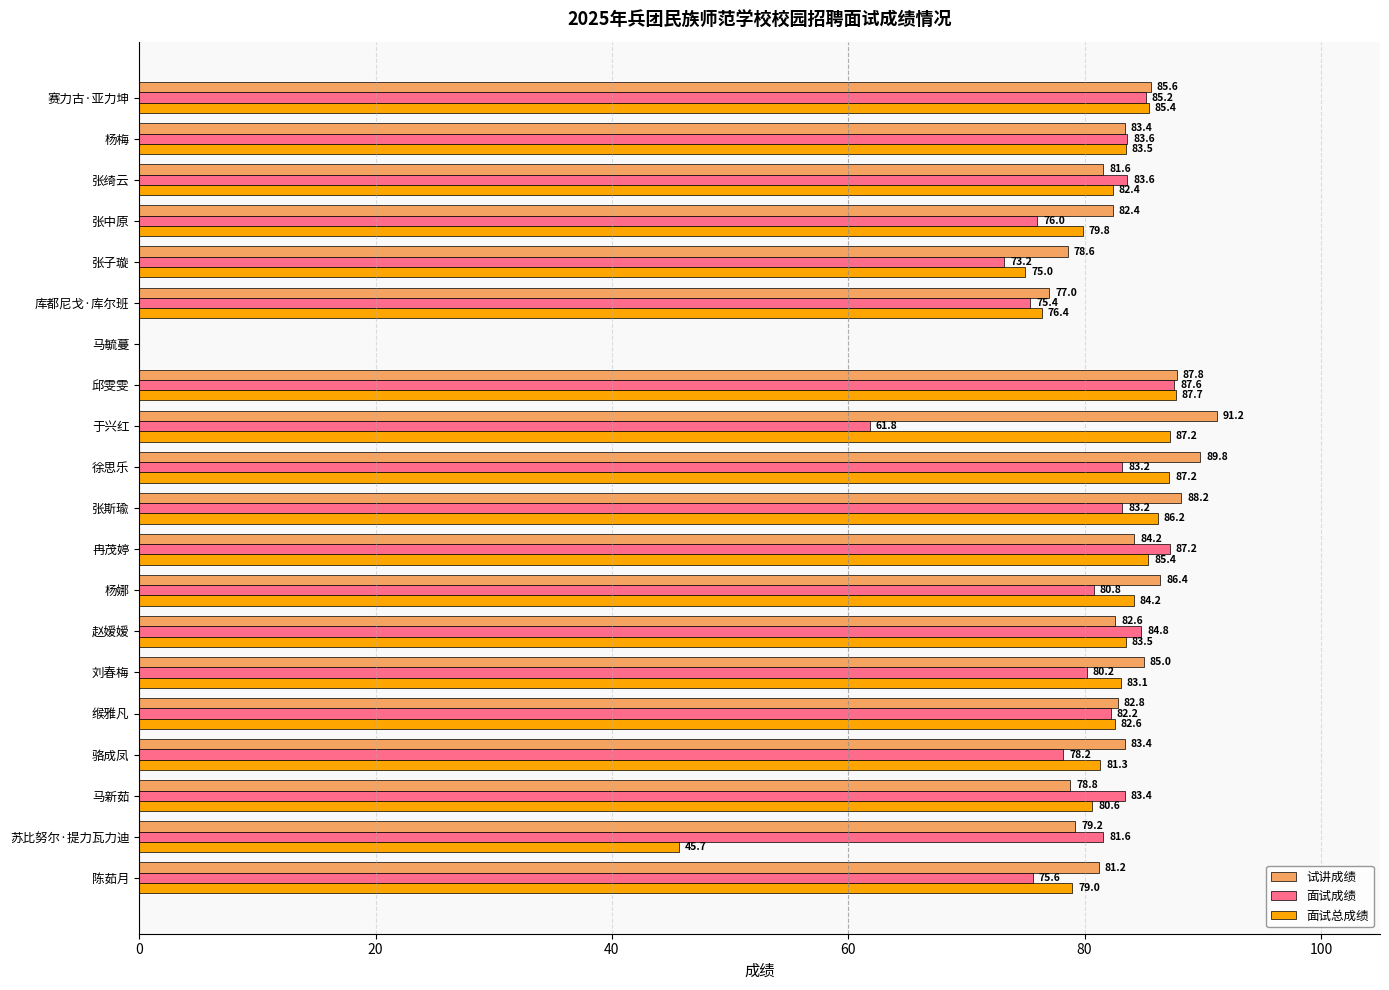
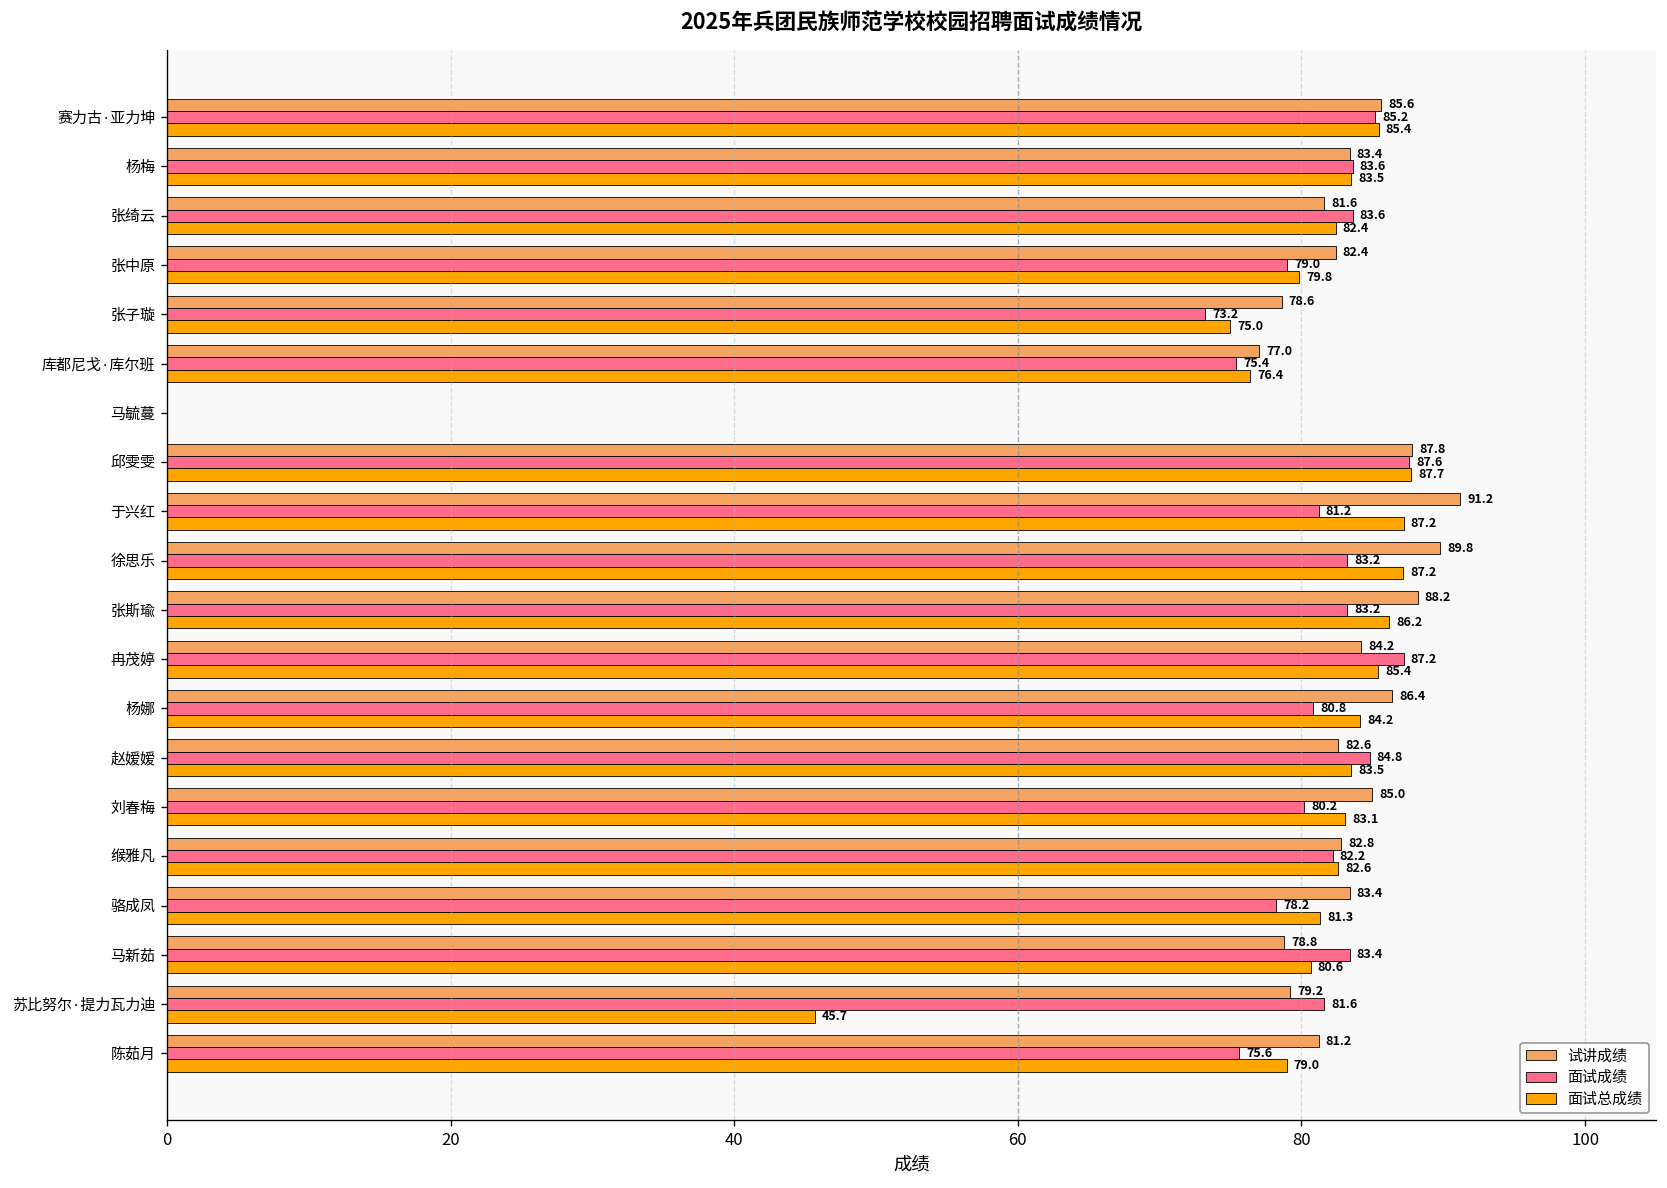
  {
    "试讲成绩": {
      "赛力古·亚力坤": 85.6,
      "杨梅": 83.4,
      "张绮云": 81.6,
      "张中原": 82.4,
      "张子璇": 78.6,
      "库都尼戈·库尔班": 77.0,
      "邱雯雯": 87.8,
      "于兴红": 91.2,
      "徐思乐": 89.8,
      "张斯瑜": 88.2,
      "冉茂婷": 84.2,
      "杨娜": 86.4,
      "赵嫒嫒": 82.6,
      "刘春梅": 85.0,
      "缑雅凡": 82.8,
      "骆成凤": 83.4,
      "马新茹": 78.8,
      "苏比努尔·提力瓦力迪": 79.2,
      "陈茹月": 81.2
    },
    "面试成绩": {
      "赛力古·亚力坤": 85.2,
      "杨梅": 83.6,
      "张绮云": 83.6,
-     "张中原": 76.0,
+     "张中原": 79.0,
      "张子璇": 73.2,
      "库都尼戈·库尔班": 75.4,
      "邱雯雯": 87.6,
-     "于兴红": 61.8,
+     "于兴红": 81.2,
      "徐思乐": 83.2,
      "张斯瑜": 83.2,
      "冉茂婷": 87.2,
      "杨娜": 80.8,
      "赵嫒嫒": 84.8,
      "刘春梅": 80.2,
      "缑雅凡": 82.2,
      "骆成凤": 78.2,
      "马新茹": 83.4,
      "苏比努尔·提力瓦力迪": 81.6,
      "陈茹月": 75.6
    },
    "面试总成绩": {
      "赛力古·亚力坤": 85.4,
      "杨梅": 83.5,
      "张绮云": 82.4,
      "张中原": 79.8,
      "张子璇": 75.0,
      "库都尼戈·库尔班": 76.4,
      "邱雯雯": 87.7,
      "于兴红": 87.2,
      "徐思乐": 87.2,
      "张斯瑜": 86.2,
      "冉茂婷": 85.4,
      "杨娜": 84.2,
      "赵嫒嫒": 83.5,
      "刘春梅": 83.1,
      "缑雅凡": 82.6,
      "骆成凤": 81.3,
      "马新茹": 80.6,
      "苏比努尔·提力瓦力迪": 45.7,
      "陈茹月": 79.0
    }
  }
